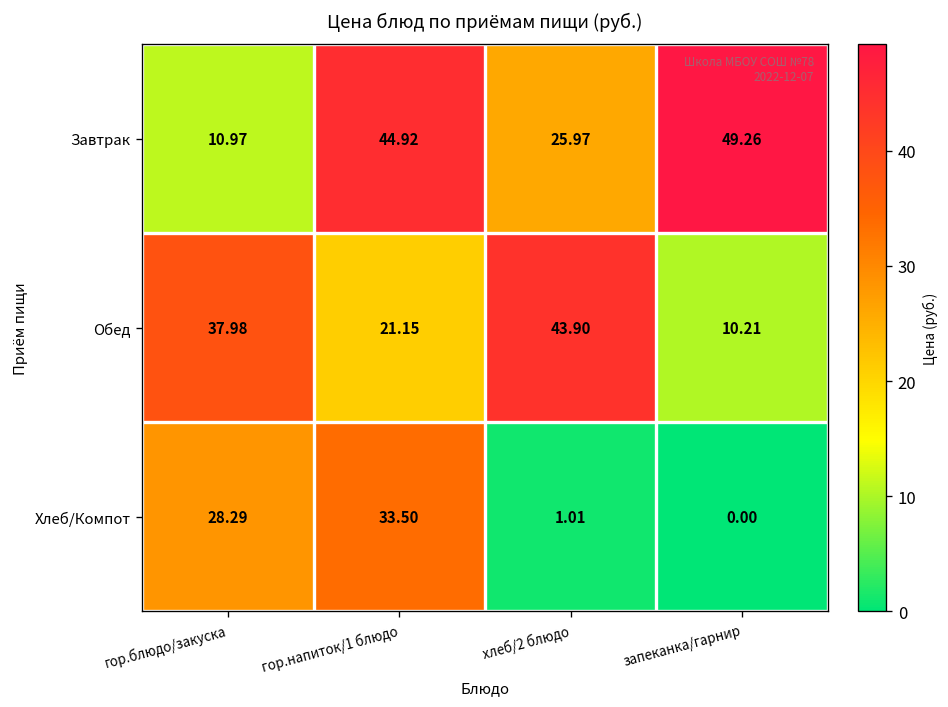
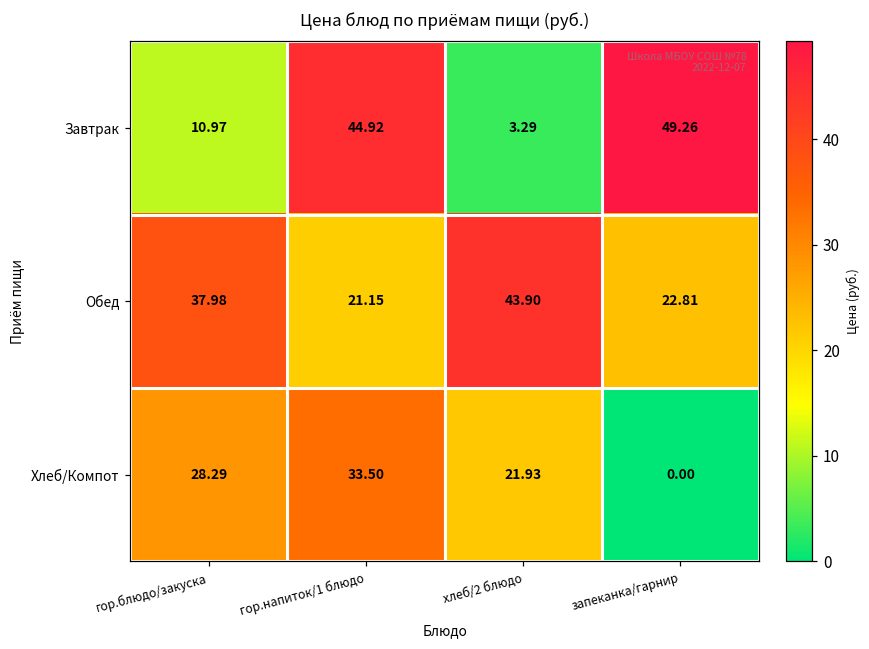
  {
    "Завтрак": {
      "гор.блюдо/закуска": 10.97,
      "гор.напиток/1 блюдо": 44.92,
-     "хлеб/2 блюдо": 25.97
+     "хлеб/2 блюдо": 3.29
    },
    "Обед": {
      "гор.блюдо/закуска": 37.98,
      "гор.напиток/1 блюдо": 21.15,
      "хлеб/2 блюдо": 43.90,
-     "запеканка/гарнир": 10.21
+     "запеканка/гарнир": 22.81
    },
    "Хлеб/Компот": {
      "гор.блюдо/закуска": 28.29,
      "гор.напиток/1 блюдо": 33.50,
-     "хлеб/2 блюдо": 1.01,
+     "хлеб/2 блюдо": 21.93,
      "запеканка/гарнир": 0.00
    }
  }
